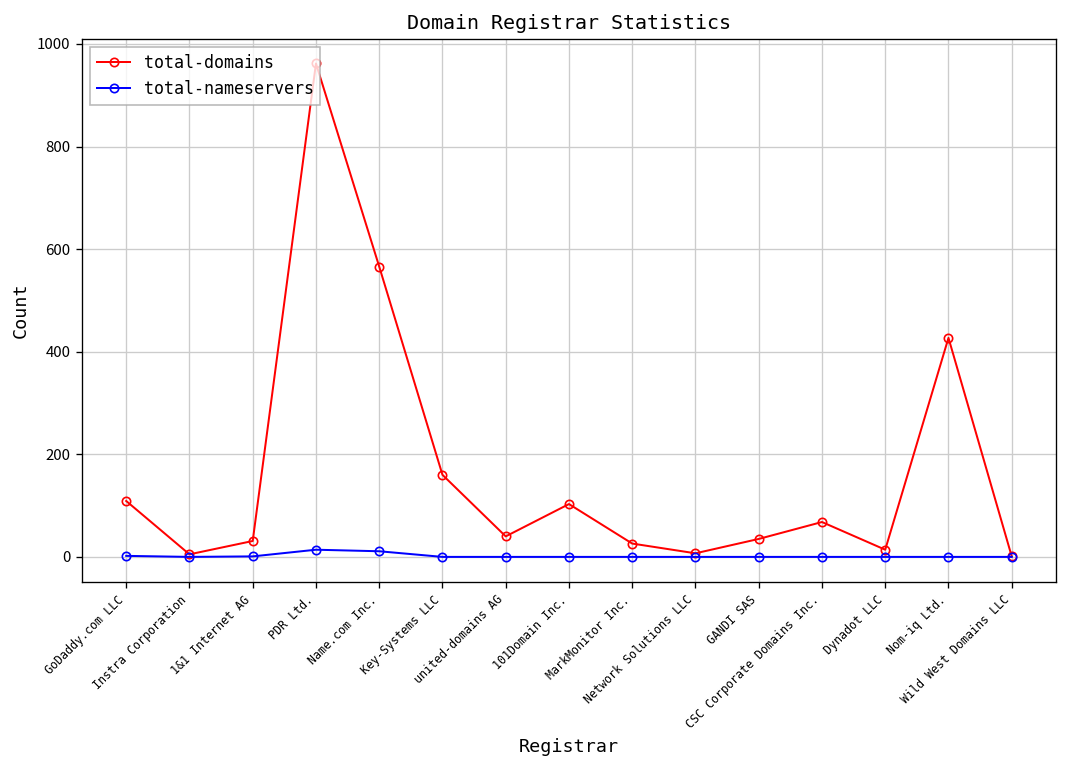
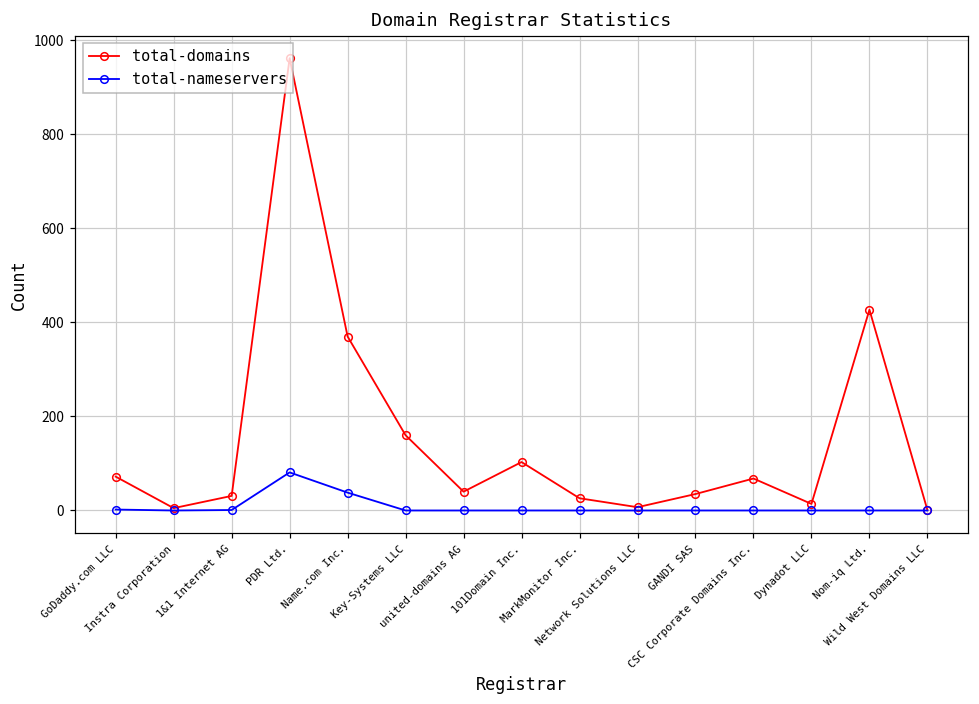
  {
    "total-domains": {
-     "GoDaddy.com LLC": 110,
+     "GoDaddy.com LLC": 70,
      "1&1 Internet AG": 30,
-     "Name.com Inc.": 570,
+     "Name.com Inc.": 370,
      "Key-Systems LLC": 160,
      "united-domains AG": 40,
      "101Domain Inc.": 100,
      "MarkMonitor Inc.": 30,
      "Network Solutions LLC": 10,
      "GANDI SAS": 40,
      "CSC Corporate Domains Inc.": 70,
      "Dynadot LLC": 10,
      "Nom-iq Ltd.": 430
    },
    "total-nameservers": {
      "GoDaddy.com LLC": 0,
      "1&1 Internet AG": 0,
-     "PDR Ltd.": 10,
-     "Name.com Inc.": 10,
+     "PDR Ltd.": 80,
+     "Name.com Inc.": 40,
      "Key-Systems LLC": 0,
      "united-domains AG": 0,
      "101Domain Inc.": 0,
      "MarkMonitor Inc.": 0,
      "Network Solutions LLC": 0,
      "GANDI SAS": 0,
      "CSC Corporate Domains Inc.": 0,
      "Dynadot LLC": 0,
      "Nom-iq Ltd.": 0
    }
  }
